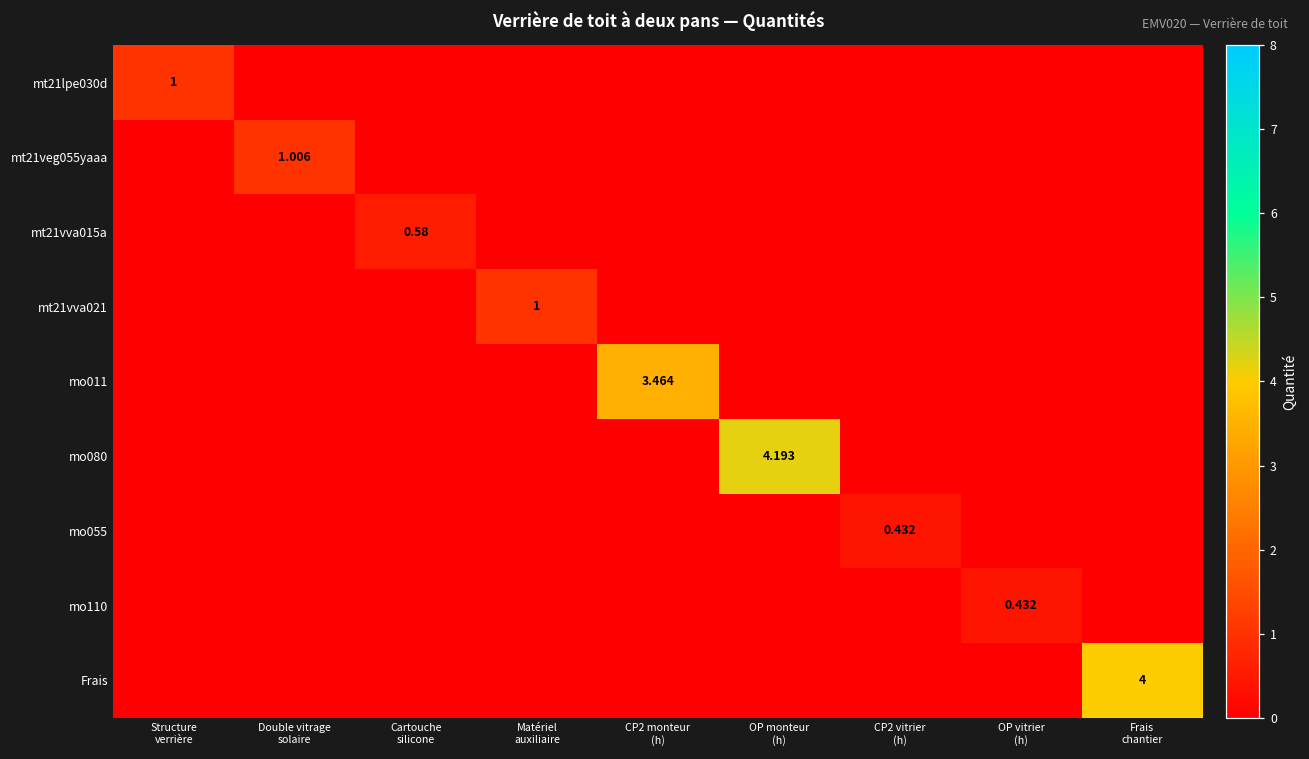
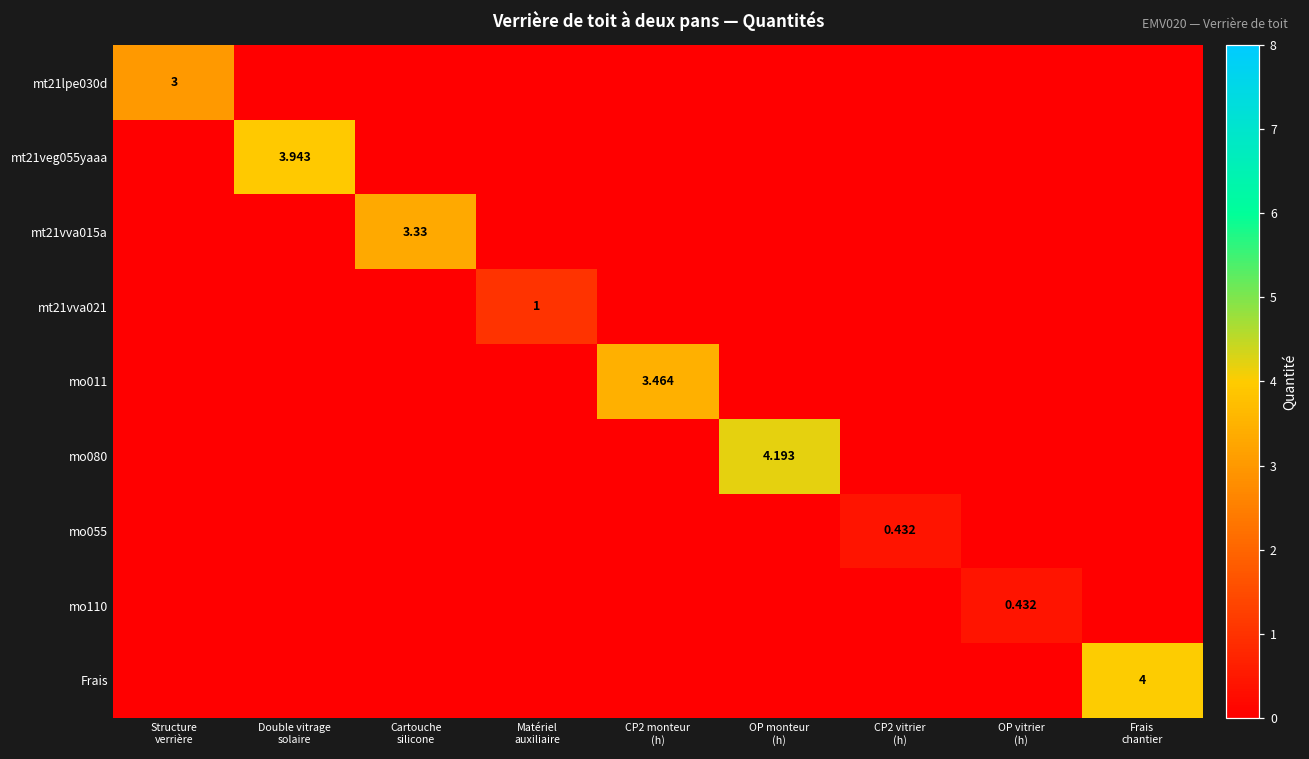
  {
    "mt21lpe030d": {
-     "Structure verrière": 1
+     "Structure verrière": 3
    },
    "mt21veg055yaaa": {
-     "Double vitrage solaire": 1.006
+     "Double vitrage solaire": 3.943
    },
    "mt21vva015a": {
-     "Cartouche silicone": 0.58
+     "Cartouche silicone": 3.33
    },
    "mt21vva021": {
      "Matériel auxiliaire": 1
    },
    "mo011": {
      "CP2 monteur (h)": 3.464
    },
    "mo080": {
      "OP monteur (h)": 4.193
    },
    "mo055": {
      "CP2 vitrier (h)": 0.432
    },
    "mo110": {
      "OP vitrier (h)": 0.432
    },
    "Frais": {
      "Frais chantier": 4
    }
  }
